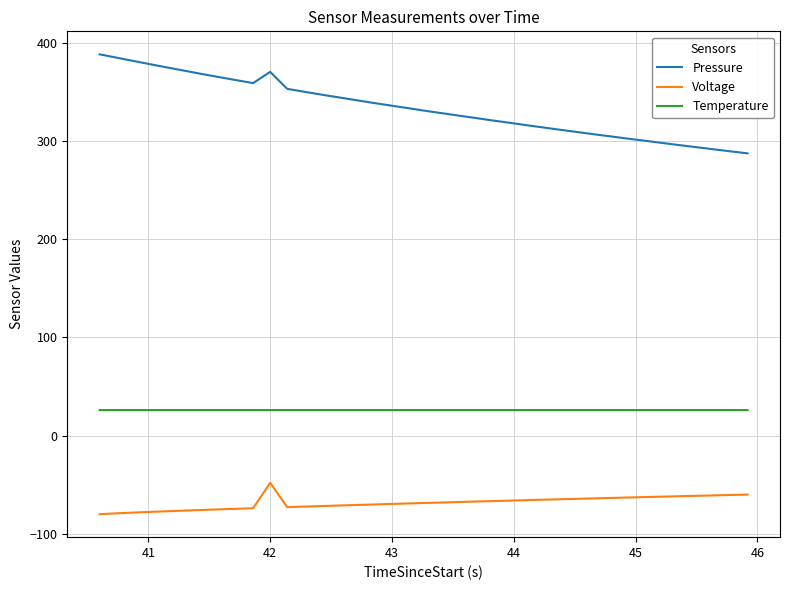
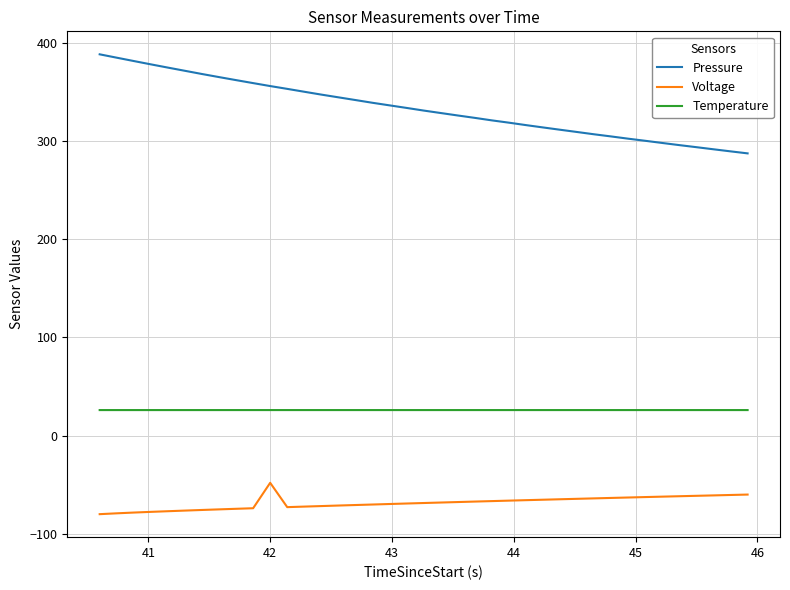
  {
    "Pressure": {
-     "42": 370
+     "42": 360
    },
    "Voltage": {
      "42": -50
    },
    "Temperature": {
      "42": 30
    }
  }
